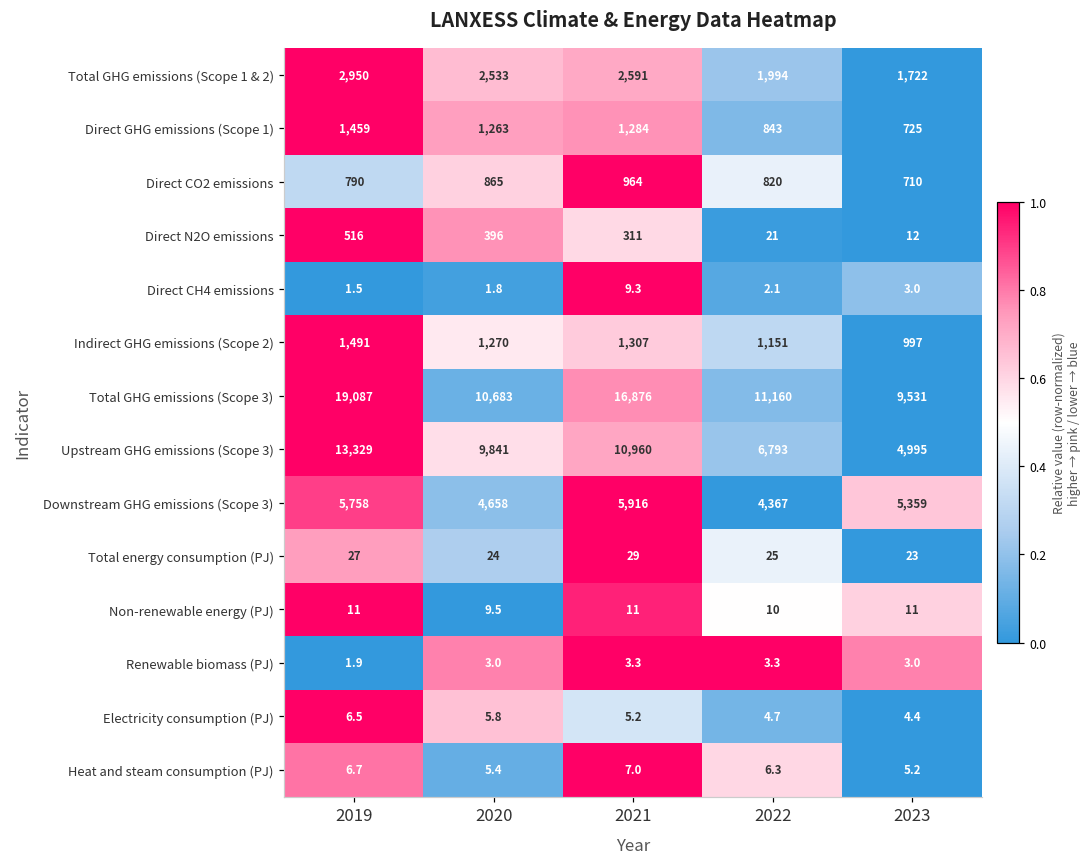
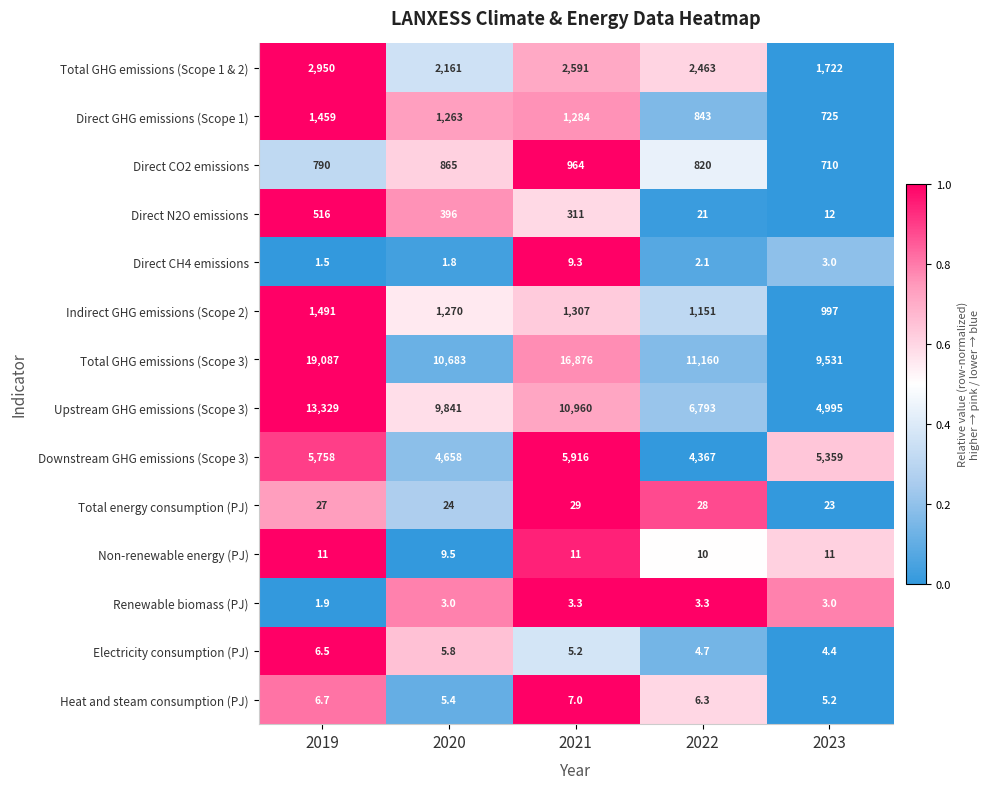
  {
    "Total GHG emissions (Scope 1 & 2)": {
      "2019": "2,950",
-     "2020": "2,533",
+     "2020": "2,161",
      "2021": "2,591",
-     "2022": "1,994",
+     "2022": "2,463",
      "2023": "1,722"
    },
    "Direct GHG emissions (Scope 1)": {
      "2019": "1,459",
      "2020": "1,263",
      "2021": "1,284",
      "2022": "843",
      "2023": "725"
    },
    "Direct CO2 emissions": {
      "2019": "790",
      "2020": "865",
      "2021": "964",
      "2022": "820",
      "2023": "710"
    },
    "Direct N2O emissions": {
      "2019": "516",
      "2020": "396",
      "2021": "311",
      "2022": "21",
      "2023": "12"
    },
    "Direct CH4 emissions": {
      "2019": "1.5",
      "2020": "1.8",
      "2021": "9.3",
      "2022": "2.1",
      "2023": "3.0"
    },
    "Indirect GHG emissions (Scope 2)": {
      "2019": "1,491",
      "2020": "1,270",
      "2021": "1,307",
      "2022": "1,151",
      "2023": "997"
    },
    "Total GHG emissions (Scope 3)": {
      "2019": "19,087",
      "2020": "10,683",
      "2021": "16,876",
      "2022": "11,160",
      "2023": "9,531"
    },
    "Upstream GHG emissions (Scope 3)": {
      "2019": "13,329",
      "2020": "9,841",
      "2021": "10,960",
      "2022": "6,793",
      "2023": "4,995"
    },
    "Downstream GHG emissions (Scope 3)": {
      "2019": "5,758",
      "2020": "4,658",
      "2021": "5,916",
      "2022": "4,367",
      "2023": "5,359"
    },
    "Total energy consumption (PJ)": {
      "2019": "27",
      "2020": "24",
      "2021": "29",
-     "2022": "25",
+     "2022": "28",
      "2023": "23"
    },
    "Non-renewable energy (PJ)": {
      "2019": "11",
      "2020": "9.5",
      "2021": "11",
      "2022": "10",
      "2023": "11"
    },
    "Renewable biomass (PJ)": {
      "2019": "1.9",
      "2020": "3.0",
      "2021": "3.3",
      "2022": "3.3",
      "2023": "3.0"
    },
    "Electricity consumption (PJ)": {
      "2019": "6.5",
      "2020": "5.8",
      "2021": "5.2",
      "2022": "4.7",
      "2023": "4.4"
    },
    "Heat and steam consumption (PJ)": {
      "2019": "6.7",
      "2020": "5.4",
      "2021": "7.0",
      "2022": "6.3",
      "2023": "5.2"
    }
  }
